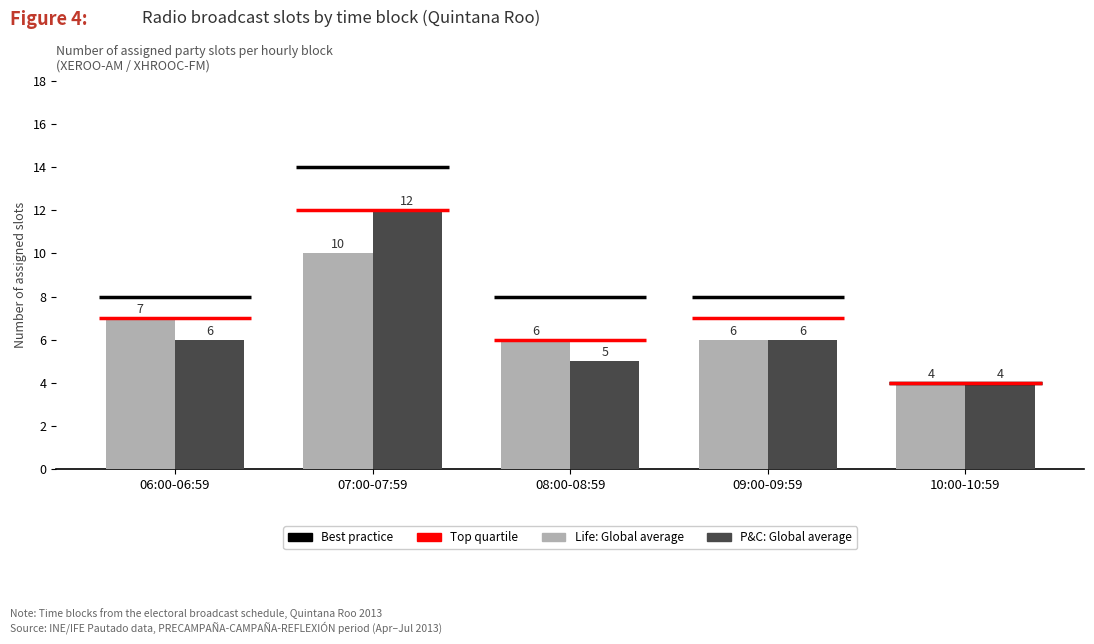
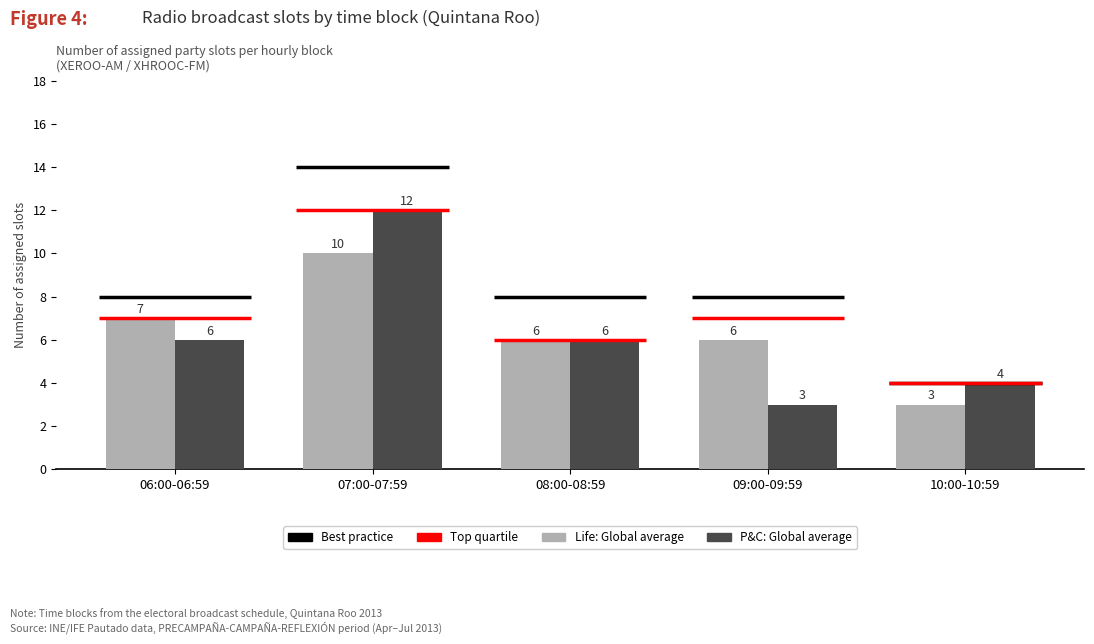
  {
    "Life: Global average": {
      "06:00-06:59": 7,
      "07:00-07:59": 10,
      "08:00-08:59": 6,
      "09:00-09:59": 6,
-     "10:00-10:59": 4
+     "10:00-10:59": 3
    },
    "P&C: Global average": {
      "06:00-06:59": 6,
      "07:00-07:59": 12,
-     "08:00-08:59": 5,
-     "09:00-09:59": 6,
+     "08:00-08:59": 6,
+     "09:00-09:59": 3,
      "10:00-10:59": 4
    }
  }
